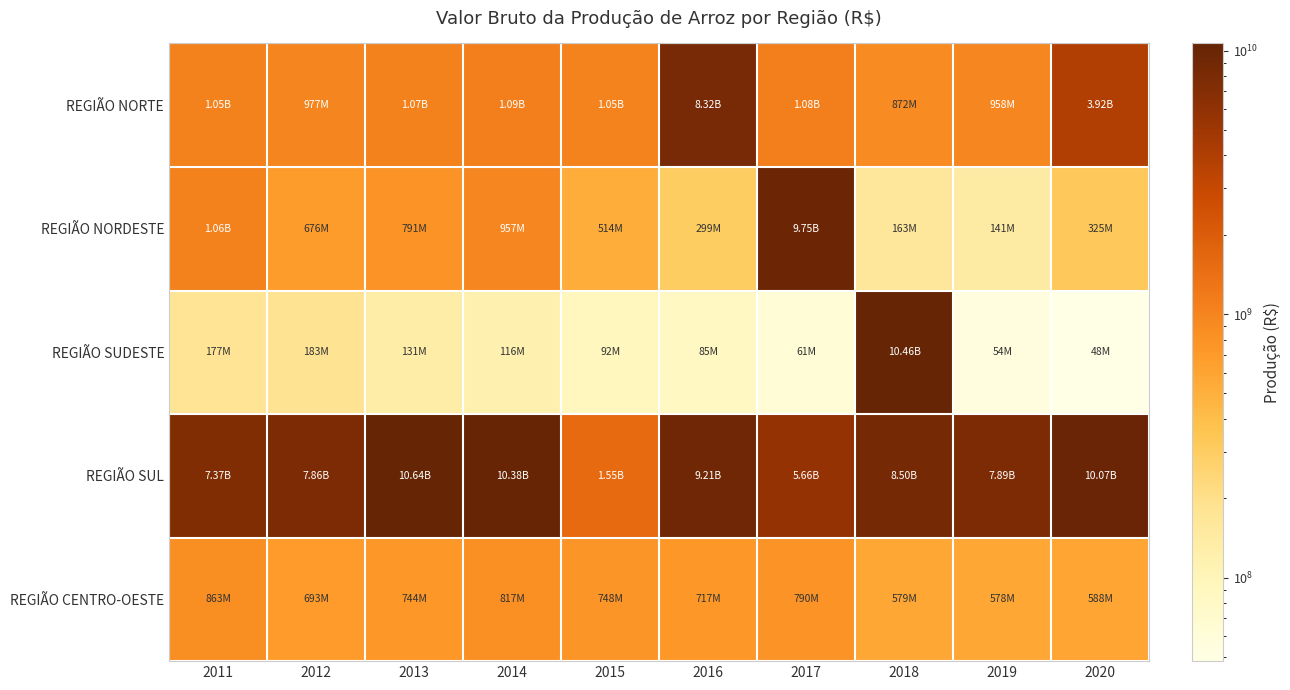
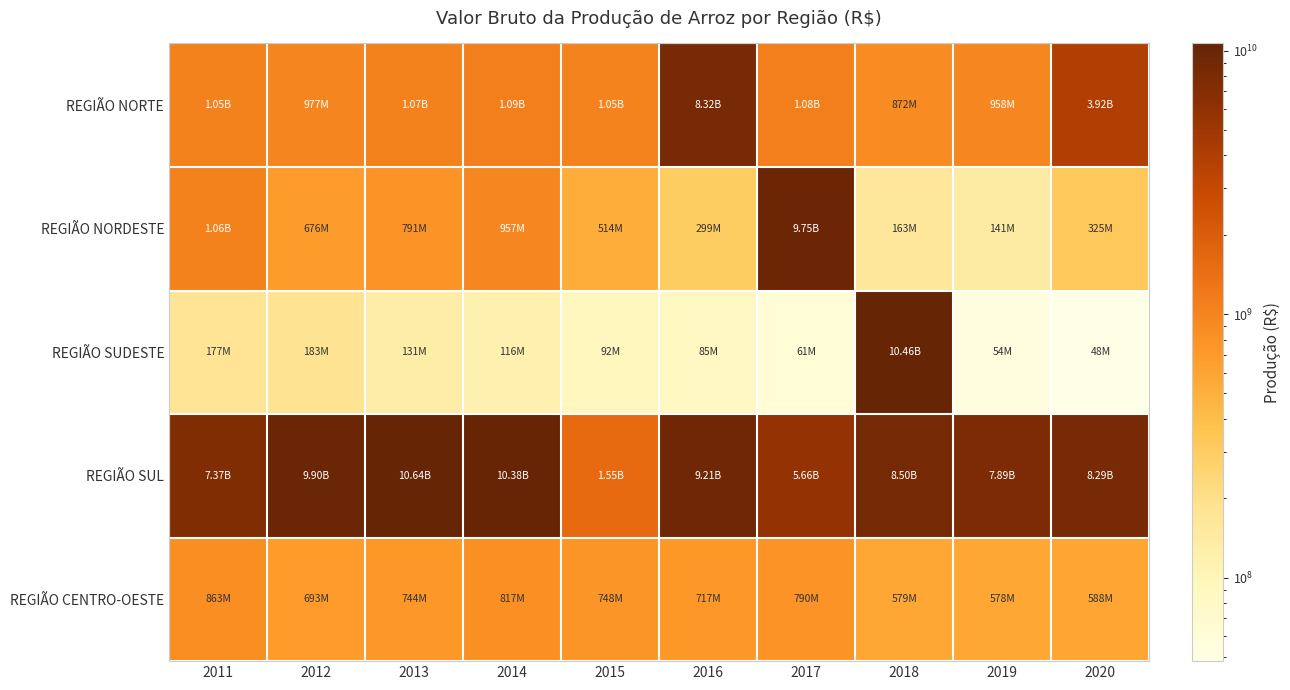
  {
    "REGIÃO NORTE": {
      "2011": "1.05B",
      "2012": "977M",
      "2013": "1.07B",
      "2014": "1.09B",
      "2015": "1.05B",
      "2016": "8.32B",
      "2017": "1.08B",
      "2018": "872M",
      "2019": "958M",
      "2020": "3.92B"
    },
    "REGIÃO NORDESTE": {
      "2011": "1.06B",
      "2012": "676M",
      "2013": "791M",
      "2014": "957M",
      "2015": "514M",
      "2016": "299M",
      "2017": "9.75B",
      "2018": "163M",
      "2019": "141M",
      "2020": "325M"
    },
    "REGIÃO SUDESTE": {
      "2011": "177M",
      "2012": "183M",
      "2013": "131M",
      "2014": "116M",
      "2015": "92M",
      "2016": "85M",
      "2017": "61M",
      "2018": "10.46B",
      "2019": "54M",
      "2020": "48M"
    },
    "REGIÃO SUL": {
      "2011": "7.37B",
-     "2012": "7.86B",
+     "2012": "9.90B",
      "2013": "10.64B",
      "2014": "10.38B",
      "2015": "1.55B",
      "2016": "9.21B",
      "2017": "5.66B",
      "2018": "8.50B",
      "2019": "7.89B",
-     "2020": "10.07B"
+     "2020": "8.29B"
    },
    "REGIÃO CENTRO-OESTE": {
      "2011": "863M",
      "2012": "693M",
      "2013": "744M",
      "2014": "817M",
      "2015": "748M",
      "2016": "717M",
      "2017": "790M",
      "2018": "579M",
      "2019": "578M",
      "2020": "588M"
    }
  }
